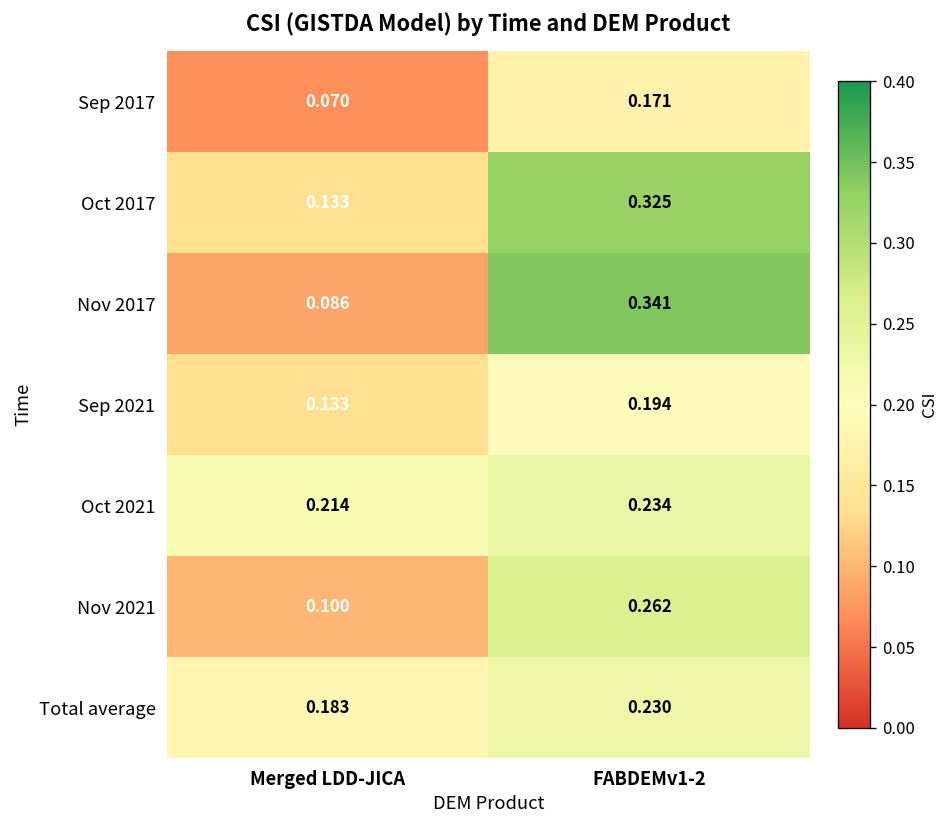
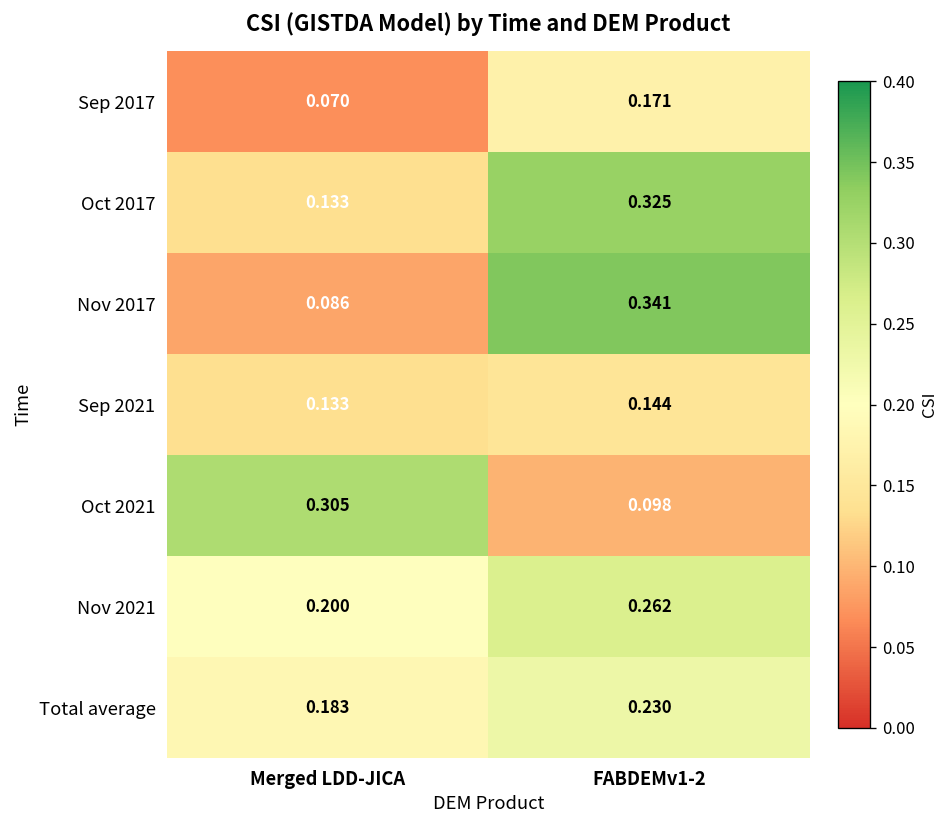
  {
    "Sep 2017": {
      "Merged LDD-JICA": 0.070,
      "FABDEMv1-2": 0.171
    },
    "Oct 2017": {
      "Merged LDD-JICA": 0.133,
      "FABDEMv1-2": 0.325
    },
    "Nov 2017": {
      "Merged LDD-JICA": 0.086,
      "FABDEMv1-2": 0.341
    },
    "Sep 2021": {
      "Merged LDD-JICA": 0.133,
-     "FABDEMv1-2": 0.194
+     "FABDEMv1-2": 0.144
    },
    "Oct 2021": {
-     "Merged LDD-JICA": 0.214,
-     "FABDEMv1-2": 0.234
+     "Merged LDD-JICA": 0.305,
+     "FABDEMv1-2": 0.098
    },
    "Nov 2021": {
-     "Merged LDD-JICA": 0.100,
+     "Merged LDD-JICA": 0.200,
      "FABDEMv1-2": 0.262
    },
    "Total average": {
      "Merged LDD-JICA": 0.183,
      "FABDEMv1-2": 0.230
    }
  }
